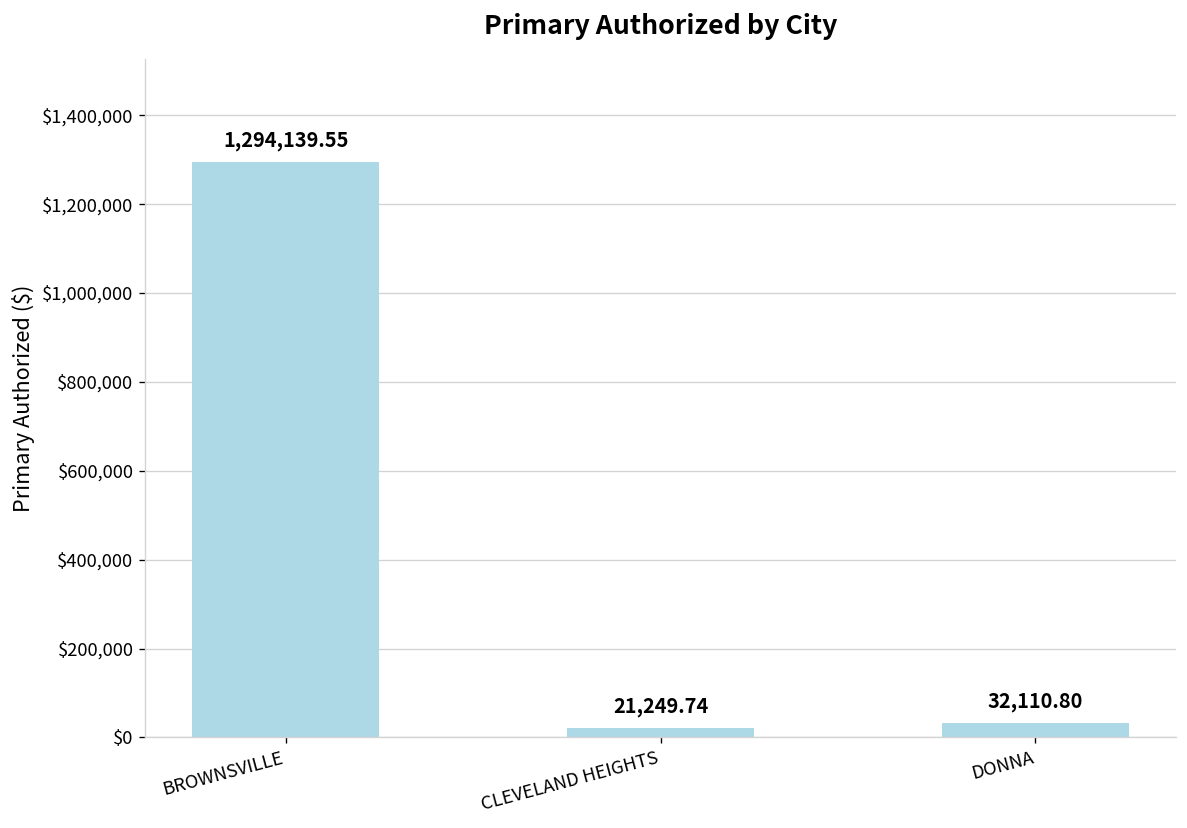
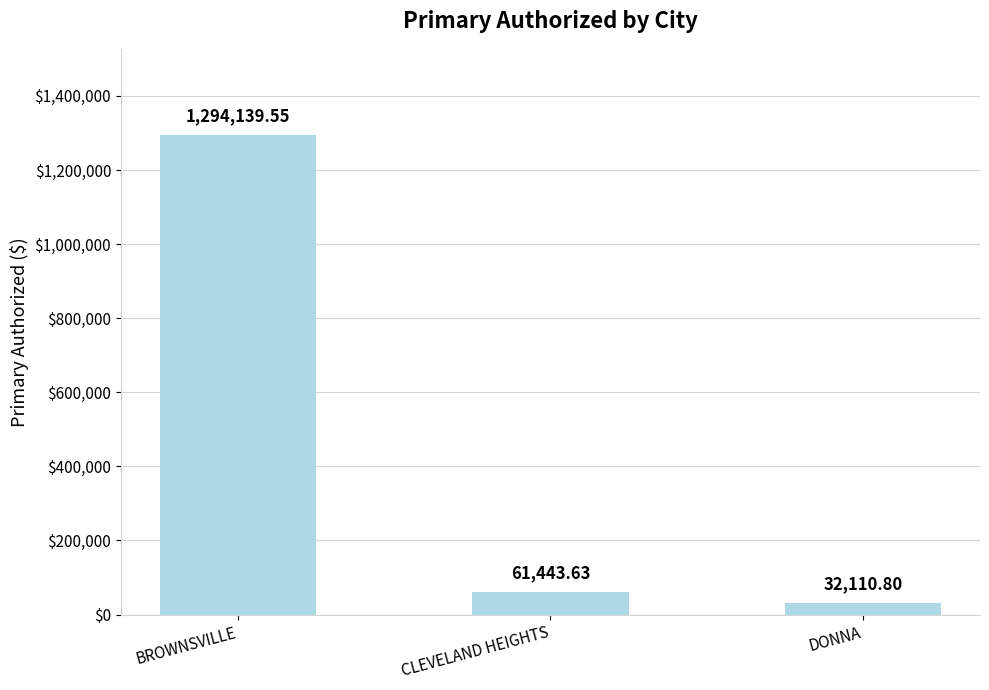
  {
    "BROWNSVILLE": "1,294,139.55",
-   "CLEVELAND HEIGHTS": "21,249.74",
+   "CLEVELAND HEIGHTS": "61,443.63",
    "DONNA": "32,110.80"
  }
